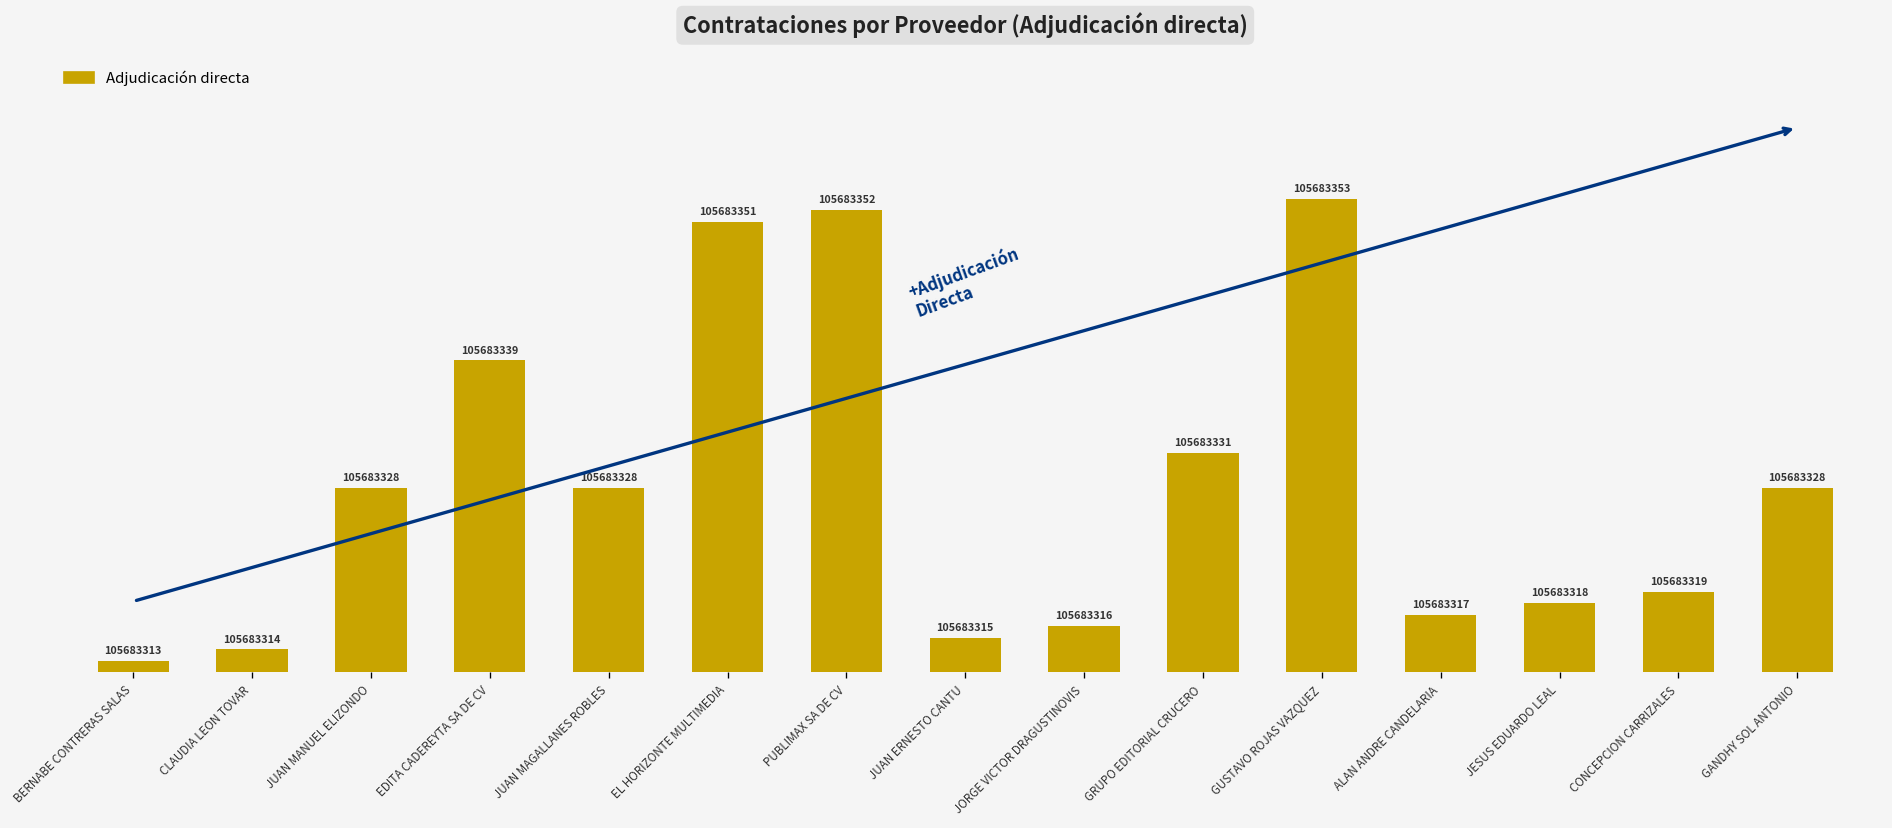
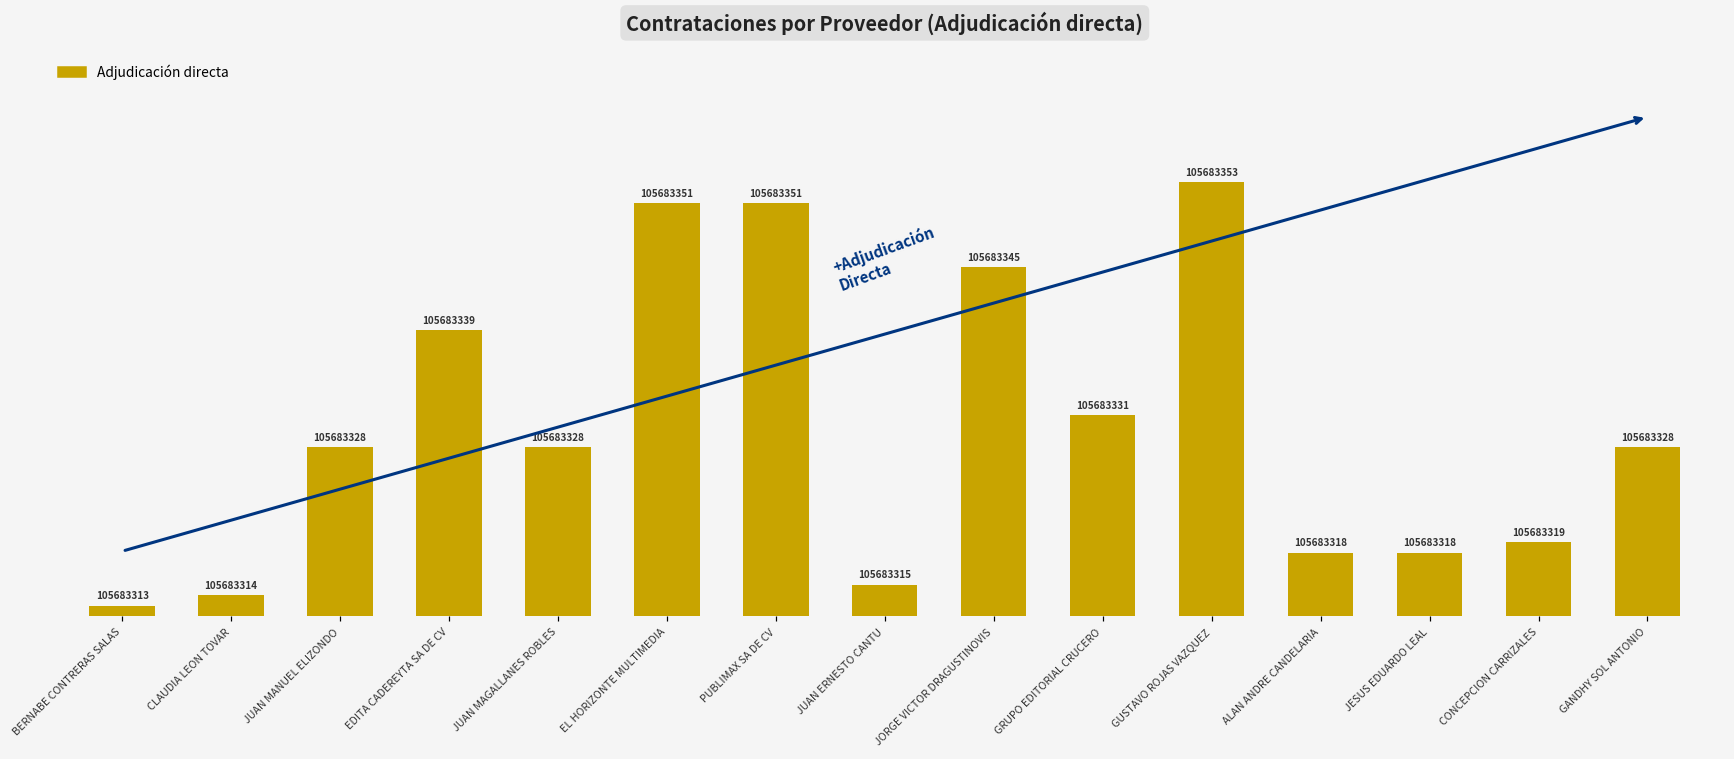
  {
-   "PUBLIMAX SA DE CV": 105683352,
-   "JORGE VICTOR DRAGUSTINOVIS": 105683316,
-   "ALAN ANDRE CANDELARIA": 105683317
+   "PUBLIMAX SA DE CV": 105683351,
+   "JORGE VICTOR DRAGUSTINOVIS": 105683345,
+   "ALAN ANDRE CANDELARIA": 105683318
  }
